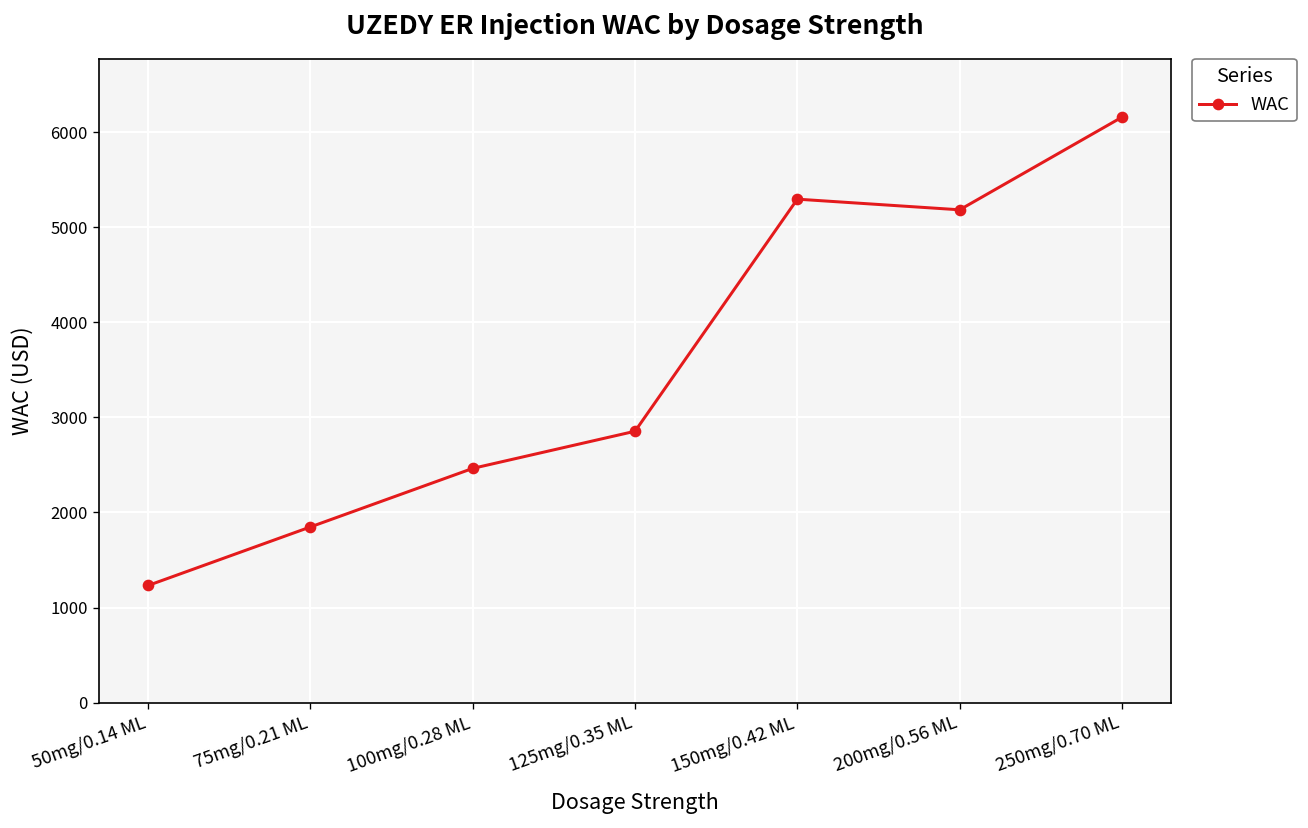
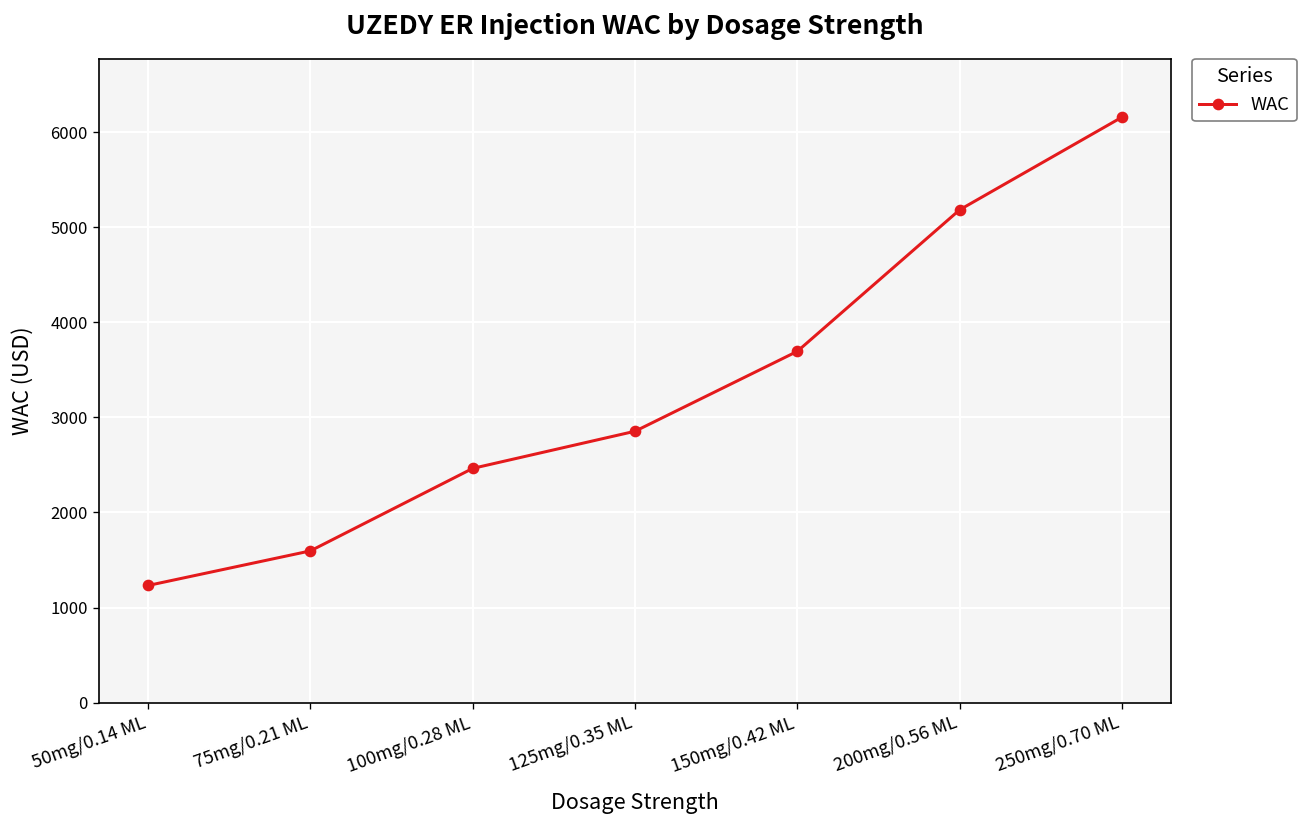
  {
    "50mg/0.14 ML": 1200,
-   "75mg/0.21 ML": 1800,
+   "75mg/0.21 ML": 1600,
    "100mg/0.28 ML": 2500,
    "125mg/0.35 ML": 2900,
-   "150mg/0.42 ML": 5300,
+   "150mg/0.42 ML": 3700,
    "200mg/0.56 ML": 5200,
    "250mg/0.70 ML": 6200
  }
